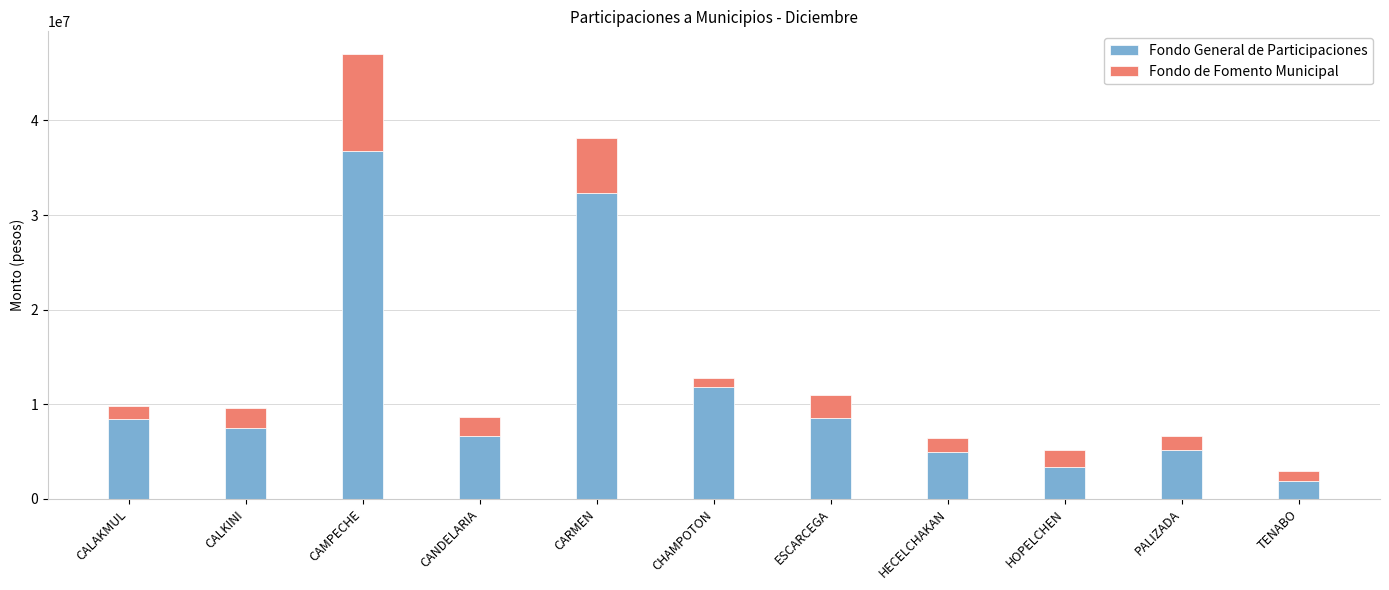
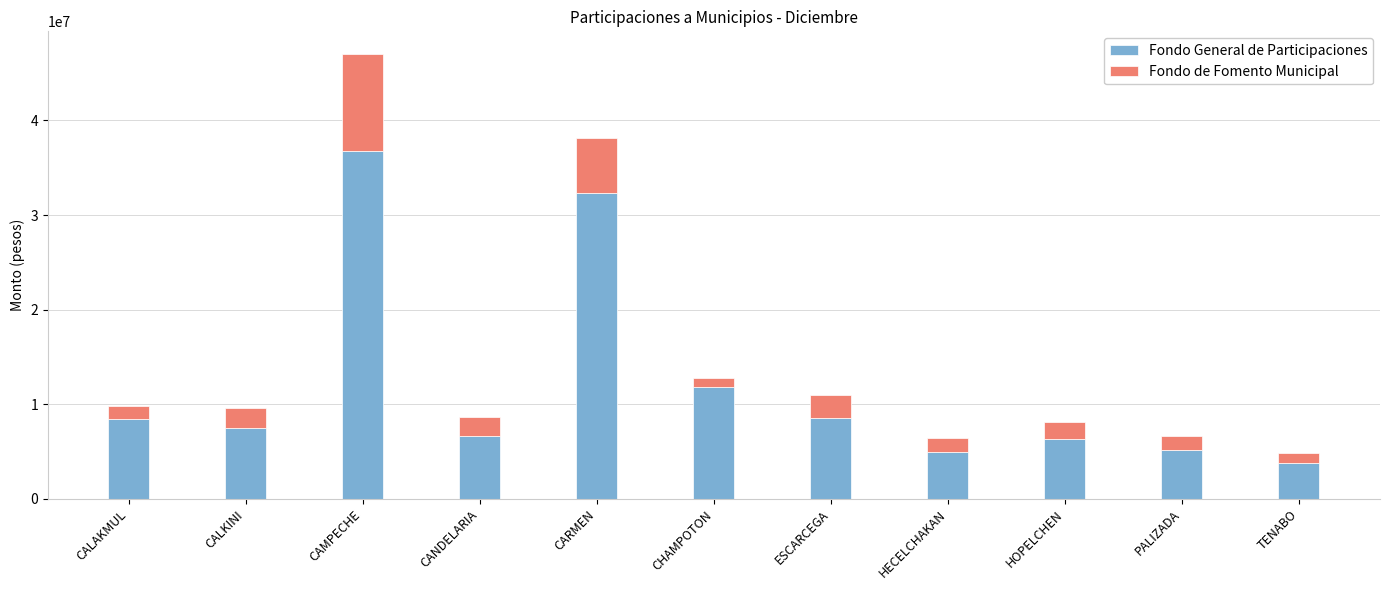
  {
    "Fondo General de Participaciones": {
      "CALAKMUL": 8000000,
      "CALKINI": 7000000,
      "CAMPECHE": 37000000,
      "CANDELARIA": 7000000,
      "CARMEN": 32000000,
      "CHAMPOTON": 12000000,
      "ESCARCEGA": 9000000,
      "HECELCHAKAN": 5000000,
-     "HOPELCHEN": 3000000,
+     "HOPELCHEN": 6000000,
      "PALIZADA": 5000000,
-     "TENABO": 2000000
+     "TENABO": 4000000
    },
    "Fondo de Fomento Municipal": {
      "CALAKMUL": 1000000,
      "CALKINI": 2000000,
      "CAMPECHE": 10000000,
      "CANDELARIA": 2000000,
      "CARMEN": 6000000,
      "CHAMPOTON": 1000000,
      "ESCARCEGA": 2000000,
      "HECELCHAKAN": 1000000,
      "HOPELCHEN": 2000000,
      "PALIZADA": 1000000,
      "TENABO": 1000000
    }
  }
